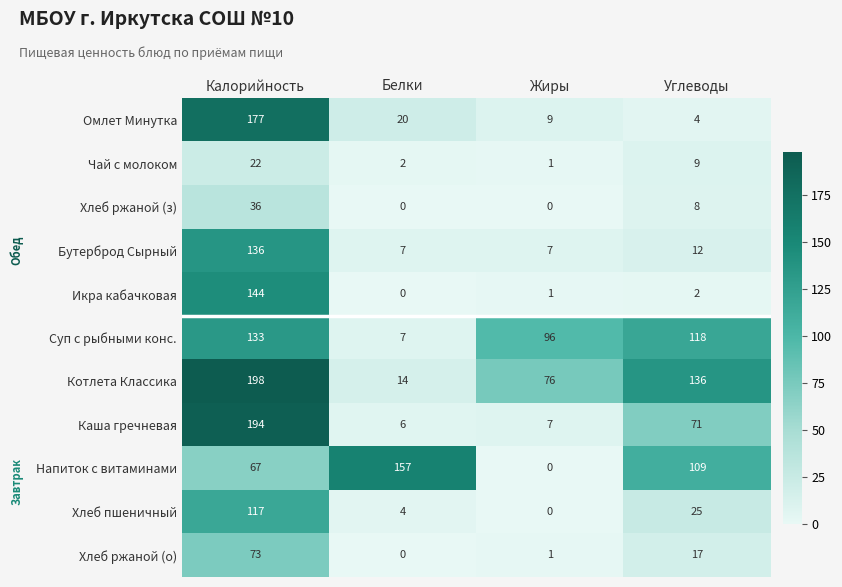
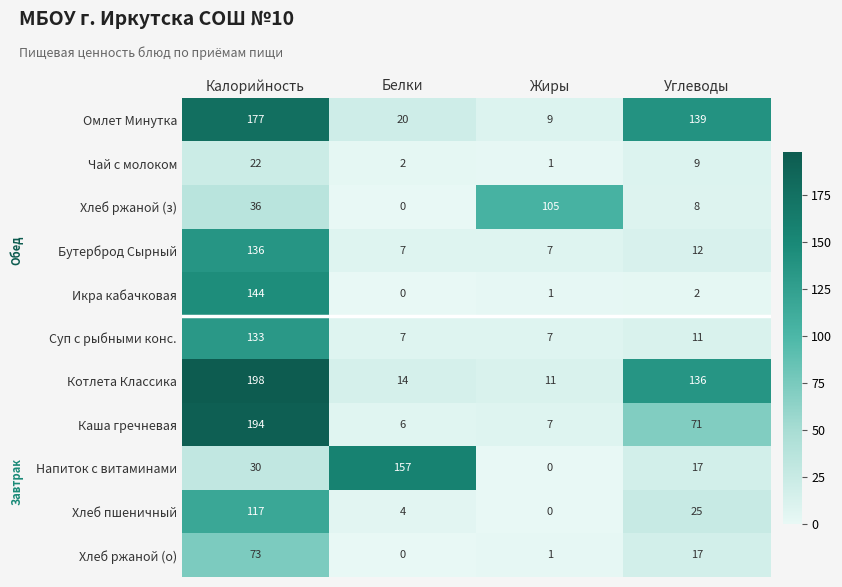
  {
    "Омлет Минутка": {
      "Калорийность": 177,
      "Белки": 20,
      "Жиры": 9,
-     "Углеводы": 4
+     "Углеводы": 139
    },
    "Чай с молоком": {
      "Калорийность": 22,
      "Белки": 2,
      "Жиры": 1,
      "Углеводы": 9
    },
    "Хлеб ржаной (з)": {
      "Калорийность": 36,
      "Белки": 0,
-     "Жиры": 0,
+     "Жиры": 105,
      "Углеводы": 8
    },
    "Бутерброд Сырный": {
      "Калорийность": 136,
      "Белки": 7,
      "Жиры": 7,
      "Углеводы": 12
    },
    "Икра кабачковая": {
      "Калорийность": 144,
      "Белки": 0,
      "Жиры": 1,
      "Углеводы": 2
    },
    "Суп с рыбными конс.": {
      "Калорийность": 133,
      "Белки": 7,
-     "Жиры": 96,
-     "Углеводы": 118
+     "Жиры": 7,
+     "Углеводы": 11
    },
    "Котлета Классика": {
      "Калорийность": 198,
      "Белки": 14,
-     "Жиры": 76,
+     "Жиры": 11,
      "Углеводы": 136
    },
    "Каша гречневая": {
      "Калорийность": 194,
      "Белки": 6,
      "Жиры": 7,
      "Углеводы": 71
    },
    "Напиток с витаминами": {
-     "Калорийность": 67,
+     "Калорийность": 30,
      "Белки": 157,
      "Жиры": 0,
-     "Углеводы": 109
+     "Углеводы": 17
    },
    "Хлеб пшеничный": {
      "Калорийность": 117,
      "Белки": 4,
      "Жиры": 0,
      "Углеводы": 25
    },
    "Хлеб ржаной (о)": {
      "Калорийность": 73,
      "Белки": 0,
      "Жиры": 1,
      "Углеводы": 17
    }
  }
